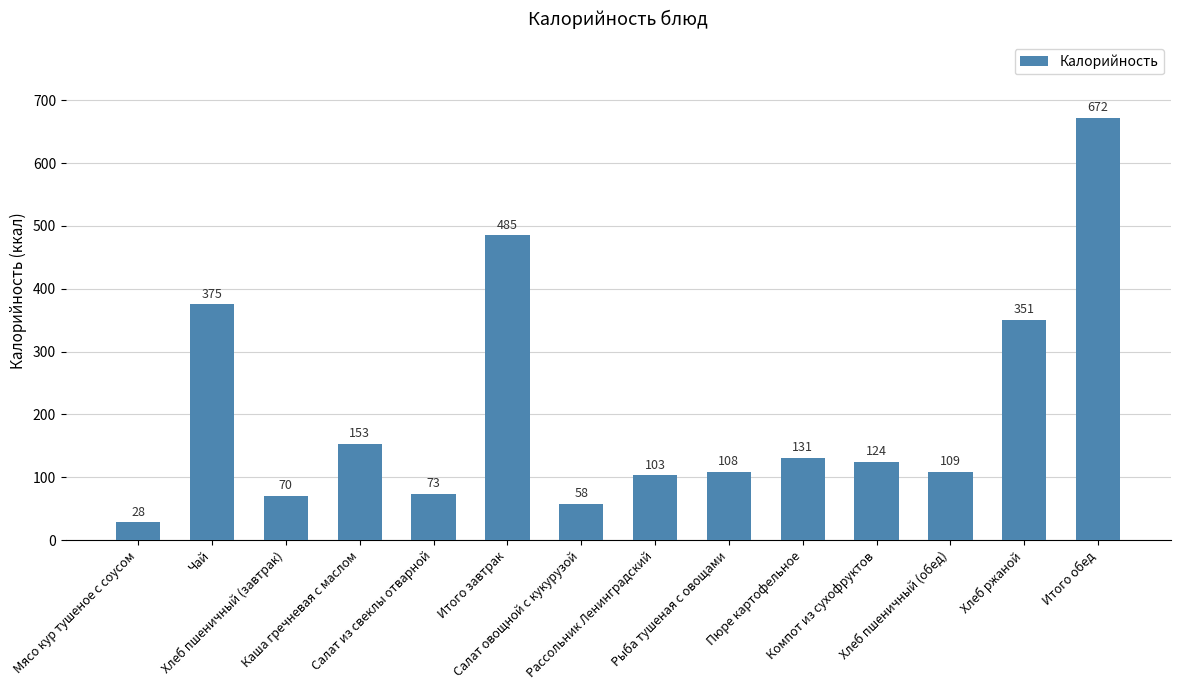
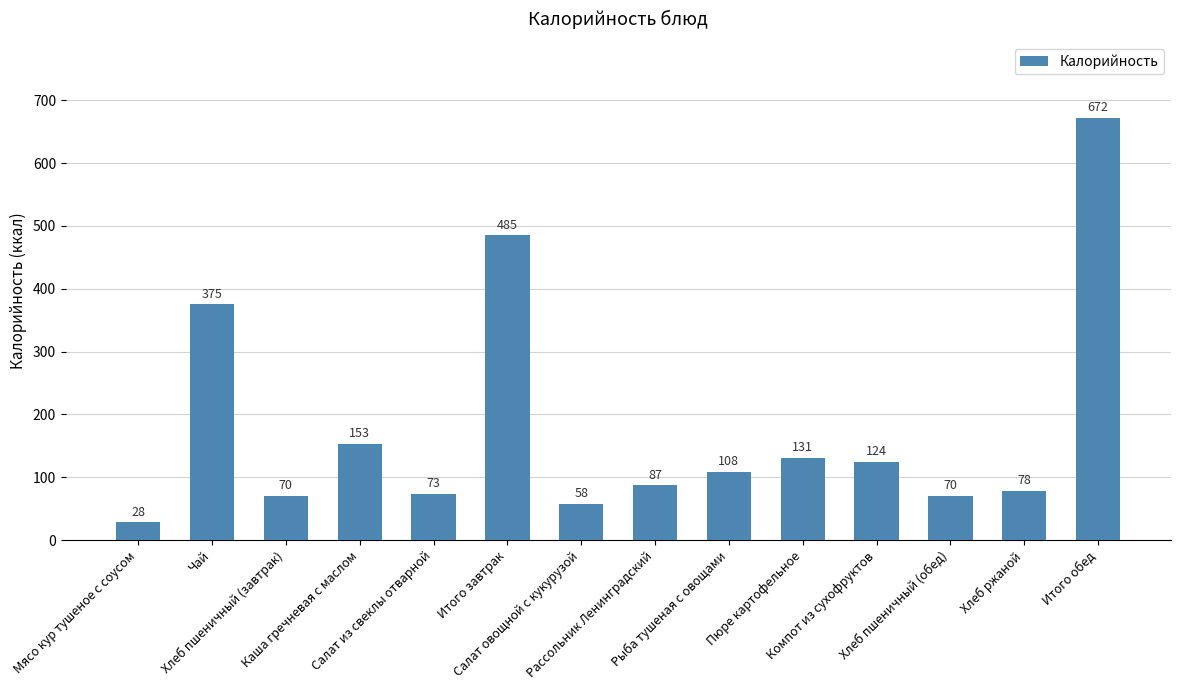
  {
    "Мясо кур тушеное с соусом": 28,
    "Чай": 375,
    "Хлеб пшеничный (завтрак)": 70,
    "Каша гречневая с маслом": 153,
    "Салат из свеклы отварной": 73,
    "Итого завтрак": 485,
    "Салат овощной с кукурузой": 58,
-   "Рассольник Ленинградский": 103,
+   "Рассольник Ленинградский": 87,
    "Рыба тушеная с овощами": 108,
    "Пюре картофельное": 131,
    "Компот из сухофруктов": 124,
-   "Хлеб пшеничный (обед)": 109,
-   "Хлеб ржаной": 351,
+   "Хлеб пшеничный (обед)": 70,
+   "Хлеб ржаной": 78,
    "Итого обед": 672
  }
